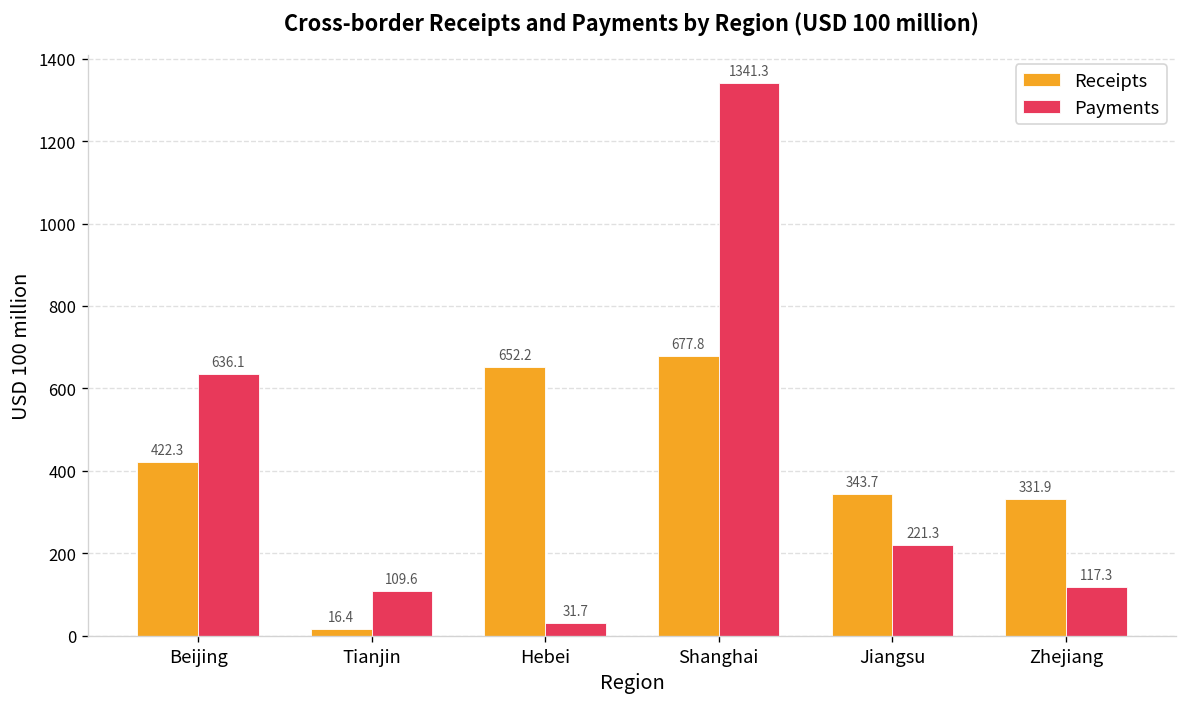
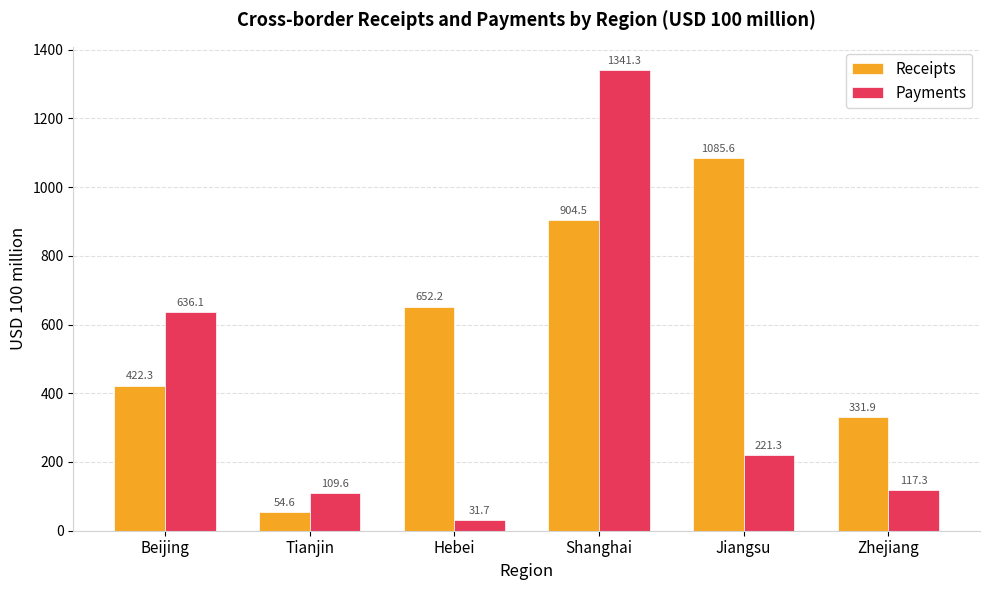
  {
    "Receipts": {
      "Beijing": 422.3,
-     "Tianjin": 16.4,
+     "Tianjin": 54.6,
      "Hebei": 652.2,
-     "Shanghai": 677.8,
-     "Jiangsu": 343.7,
+     "Shanghai": 904.5,
+     "Jiangsu": 1085.6,
      "Zhejiang": 331.9
    },
    "Payments": {
      "Beijing": 636.1,
      "Tianjin": 109.6,
      "Hebei": 31.7,
      "Shanghai": 1341.3,
      "Jiangsu": 221.3,
      "Zhejiang": 117.3
    }
  }
